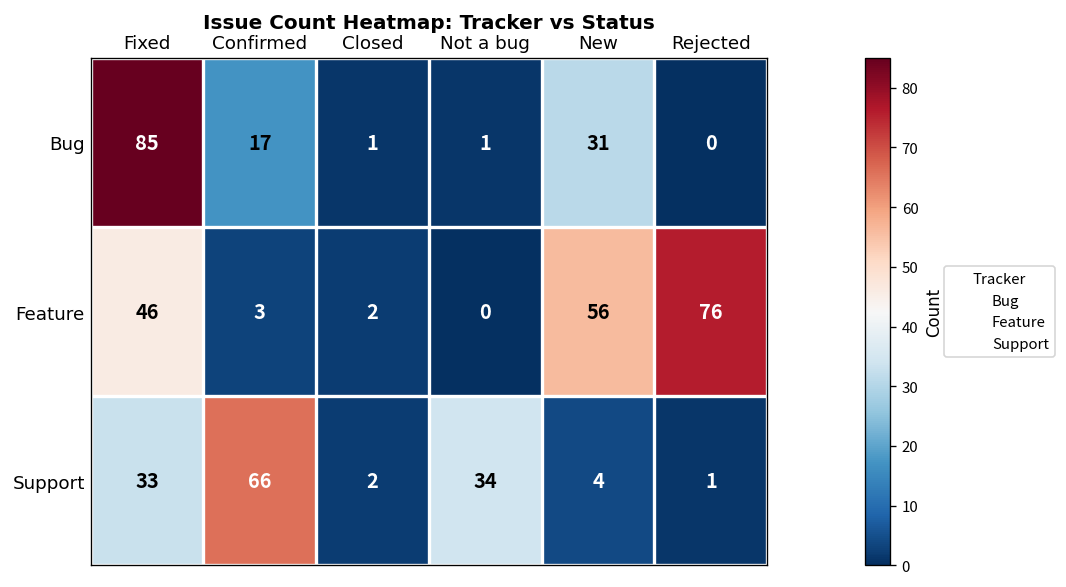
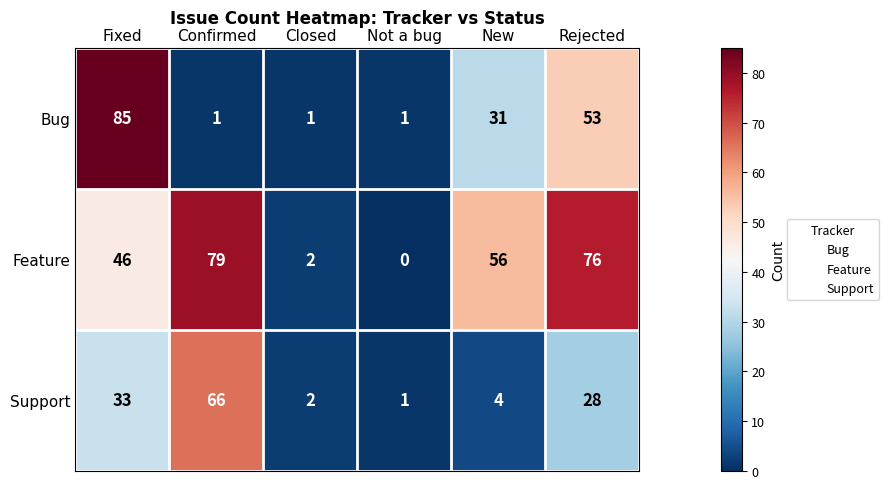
  {
    "Bug": {
      "Fixed": 85,
-     "Confirmed": 17,
+     "Confirmed": 1,
      "Closed": 1,
      "Not a bug": 1,
      "New": 31,
-     "Rejected": 0
+     "Rejected": 53
    },
    "Feature": {
      "Fixed": 46,
-     "Confirmed": 3,
+     "Confirmed": 79,
      "Closed": 2,
      "Not a bug": 0,
      "New": 56,
      "Rejected": 76
    },
    "Support": {
      "Fixed": 33,
      "Confirmed": 66,
      "Closed": 2,
-     "Not a bug": 34,
+     "Not a bug": 1,
      "New": 4,
-     "Rejected": 1
+     "Rejected": 28
    }
  }
